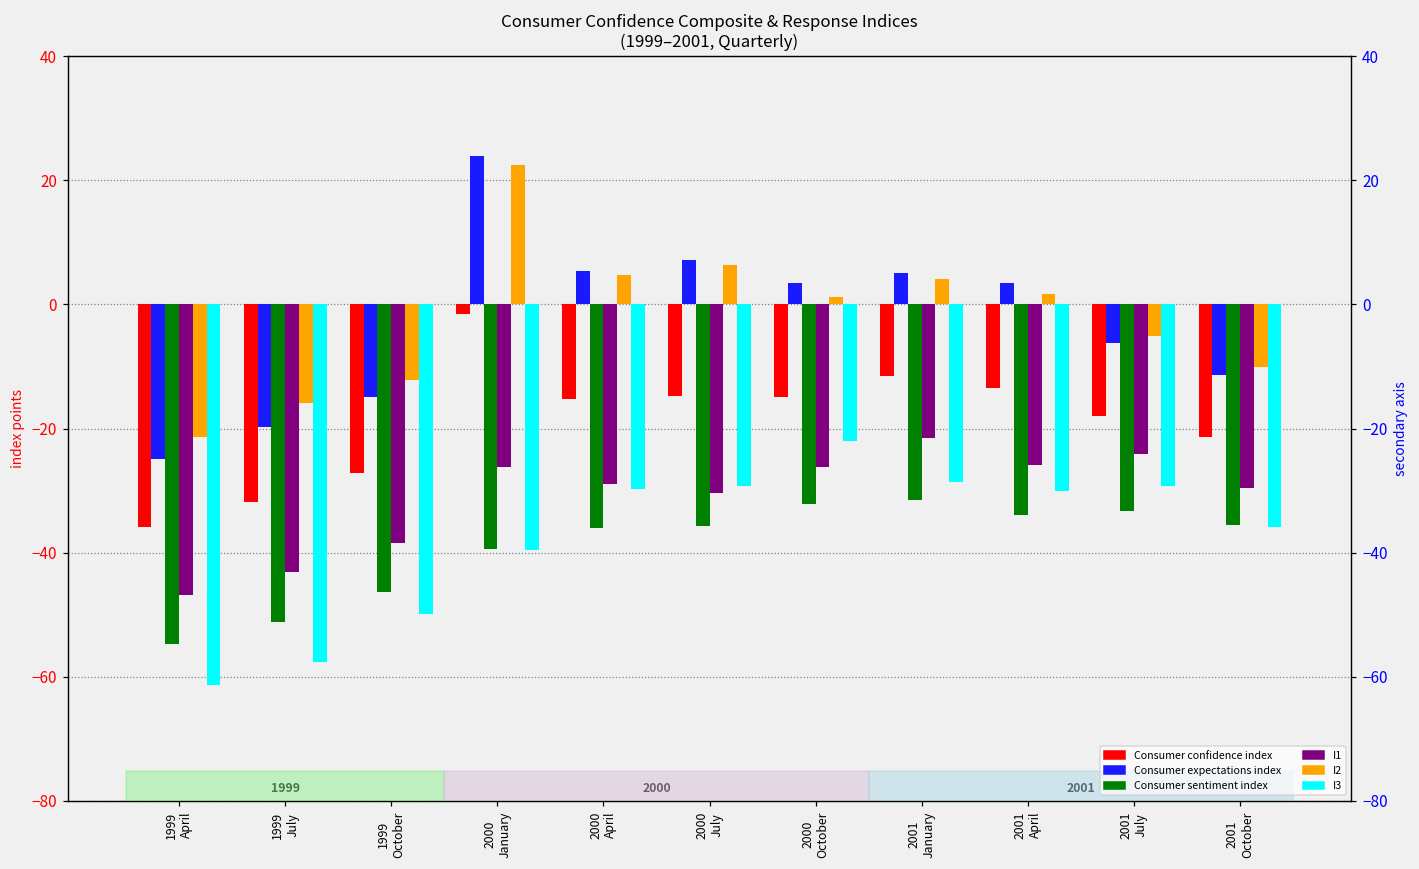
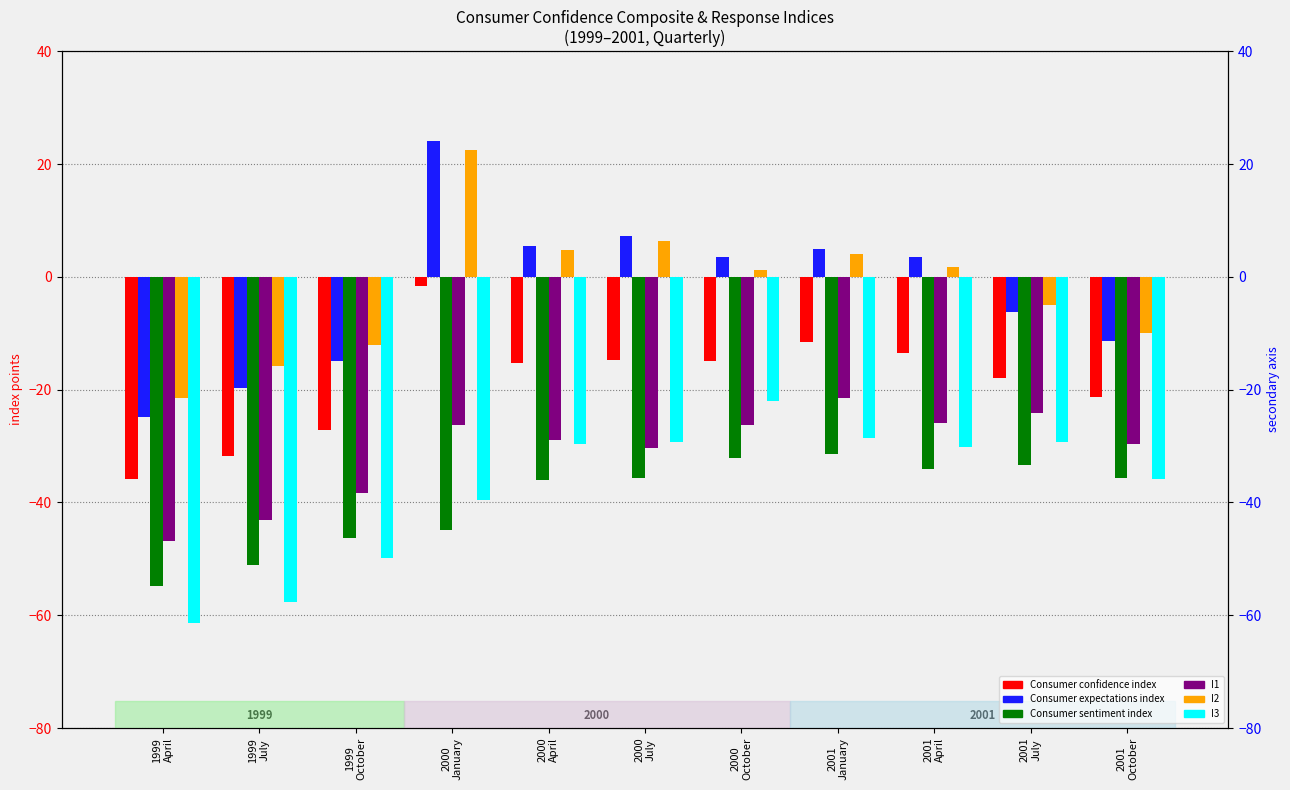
  {
    "Consumer confidence index": {
      "1999 April": -36,
      "1999 July": -32,
      "1999 October": -27,
      "2000 January": -2,
      "2000 April": -15,
      "2000 July": -15,
      "2000 October": -15,
      "2001 January": -12,
      "2001 April": -14,
      "2001 July": -18,
      "2001 October": -21
    },
    "Consumer expectations index": {
      "1999 April": -25,
      "1999 July": -20,
      "1999 October": -15,
      "2000 January": 24,
      "2000 April": 5,
      "2000 July": 7,
      "2000 October": 4,
      "2001 January": 5,
      "2001 April": 4,
      "2001 July": -6,
      "2001 October": -11
    },
    "Consumer sentiment index": {
      "1999 April": -55,
      "1999 July": -51,
      "1999 October": -46,
-     "2000 January": -39,
+     "2000 January": -45,
      "2000 April": -36,
      "2000 July": -36,
      "2000 October": -32,
      "2001 January": -32,
      "2001 April": -34,
      "2001 July": -33,
      "2001 October": -36
    },
    "I1": {
      "1999 April": -47,
      "1999 July": -43,
      "1999 October": -38,
      "2000 January": -26,
      "2000 April": -29,
      "2000 July": -30,
      "2000 October": -26,
      "2001 January": -22,
      "2001 April": -26,
      "2001 July": -24,
      "2001 October": -30
    },
    "I2": {
      "1999 April": -21,
      "1999 July": -16,
      "1999 October": -12,
      "2000 January": 23,
      "2000 April": 5,
      "2000 July": 6,
      "2000 October": 1,
      "2001 January": 4,
      "2001 April": 2,
      "2001 July": -5,
      "2001 October": -10
    },
    "I3": {
      "1999 April": -61,
      "1999 July": -58,
      "1999 October": -50,
      "2000 January": -40,
      "2000 April": -30,
      "2000 July": -29,
      "2000 October": -22,
      "2001 January": -29,
      "2001 April": -30,
      "2001 July": -29,
      "2001 October": -36
    }
  }
